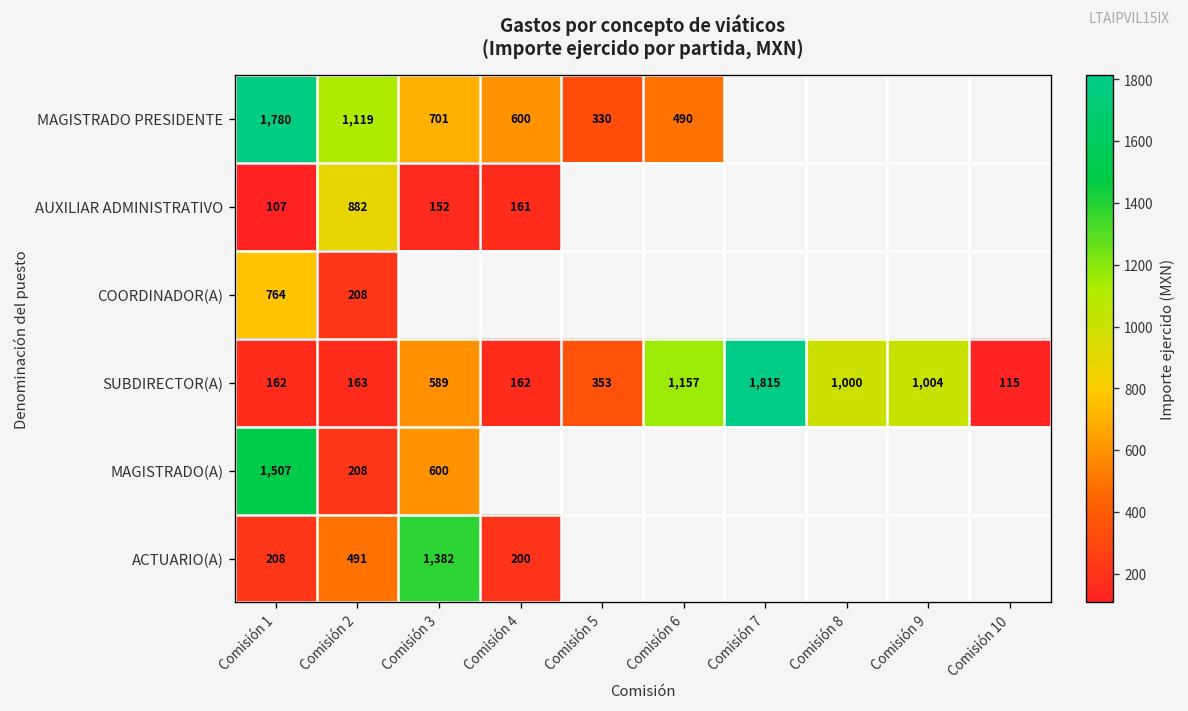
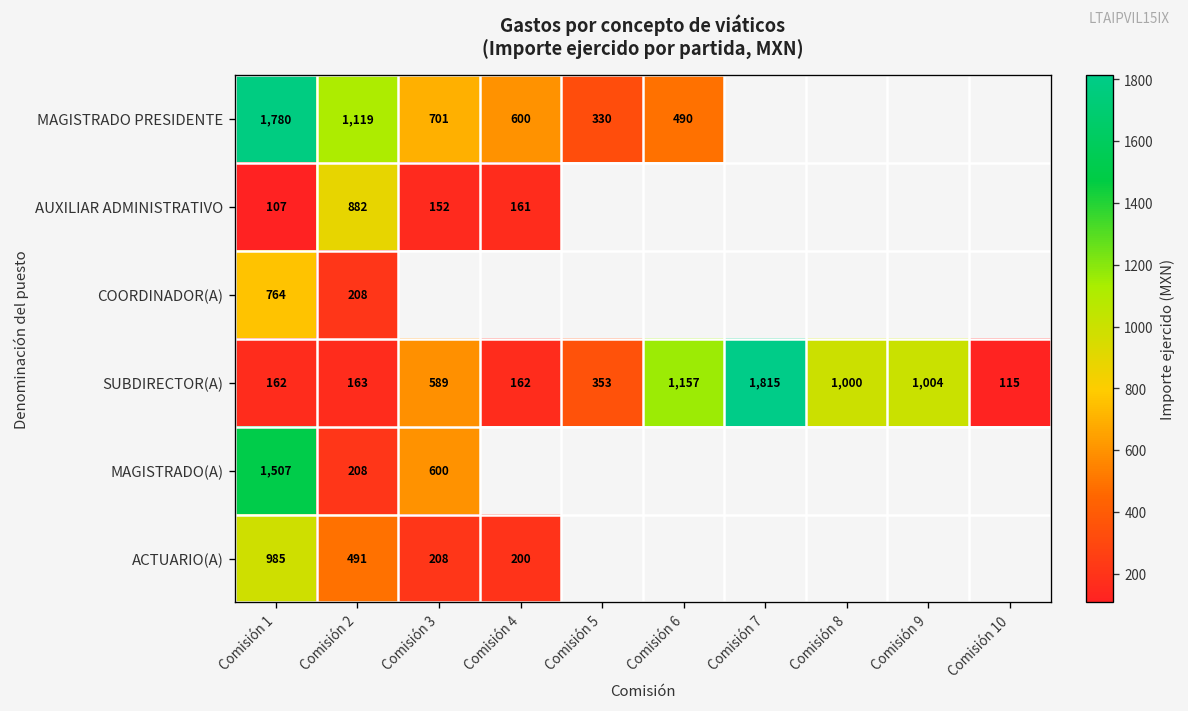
  {
    "MAGISTRADO PRESIDENTE": {
      "Comisión 1": "1,780",
      "Comisión 2": "1,119",
      "Comisión 3": "701",
      "Comisión 4": "600",
      "Comisión 5": "330",
      "Comisión 6": "490"
    },
    "AUXILIAR ADMINISTRATIVO": {
      "Comisión 1": "107",
      "Comisión 2": "882",
      "Comisión 3": "152",
      "Comisión 4": "161"
    },
    "COORDINADOR(A)": {
      "Comisión 1": "764",
      "Comisión 2": "208"
    },
    "SUBDIRECTOR(A)": {
      "Comisión 1": "162",
      "Comisión 2": "163",
      "Comisión 3": "589",
      "Comisión 4": "162",
      "Comisión 5": "353",
      "Comisión 6": "1,157",
      "Comisión 7": "1,815",
      "Comisión 8": "1,000",
      "Comisión 9": "1,004",
      "Comisión 10": "115"
    },
    "MAGISTRADO(A)": {
      "Comisión 1": "1,507",
      "Comisión 2": "208",
      "Comisión 3": "600"
    },
    "ACTUARIO(A)": {
-     "Comisión 1": "208",
+     "Comisión 1": "985",
      "Comisión 2": "491",
-     "Comisión 3": "1,382",
+     "Comisión 3": "208",
      "Comisión 4": "200"
    }
  }
